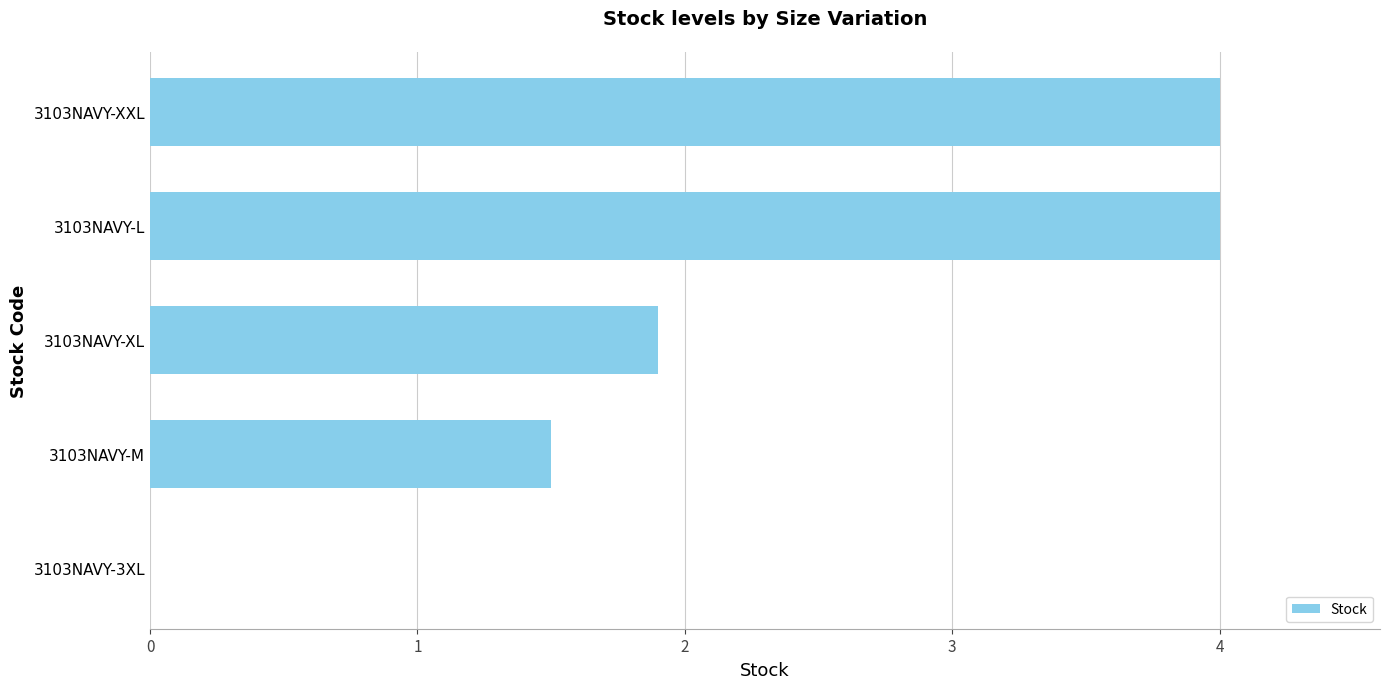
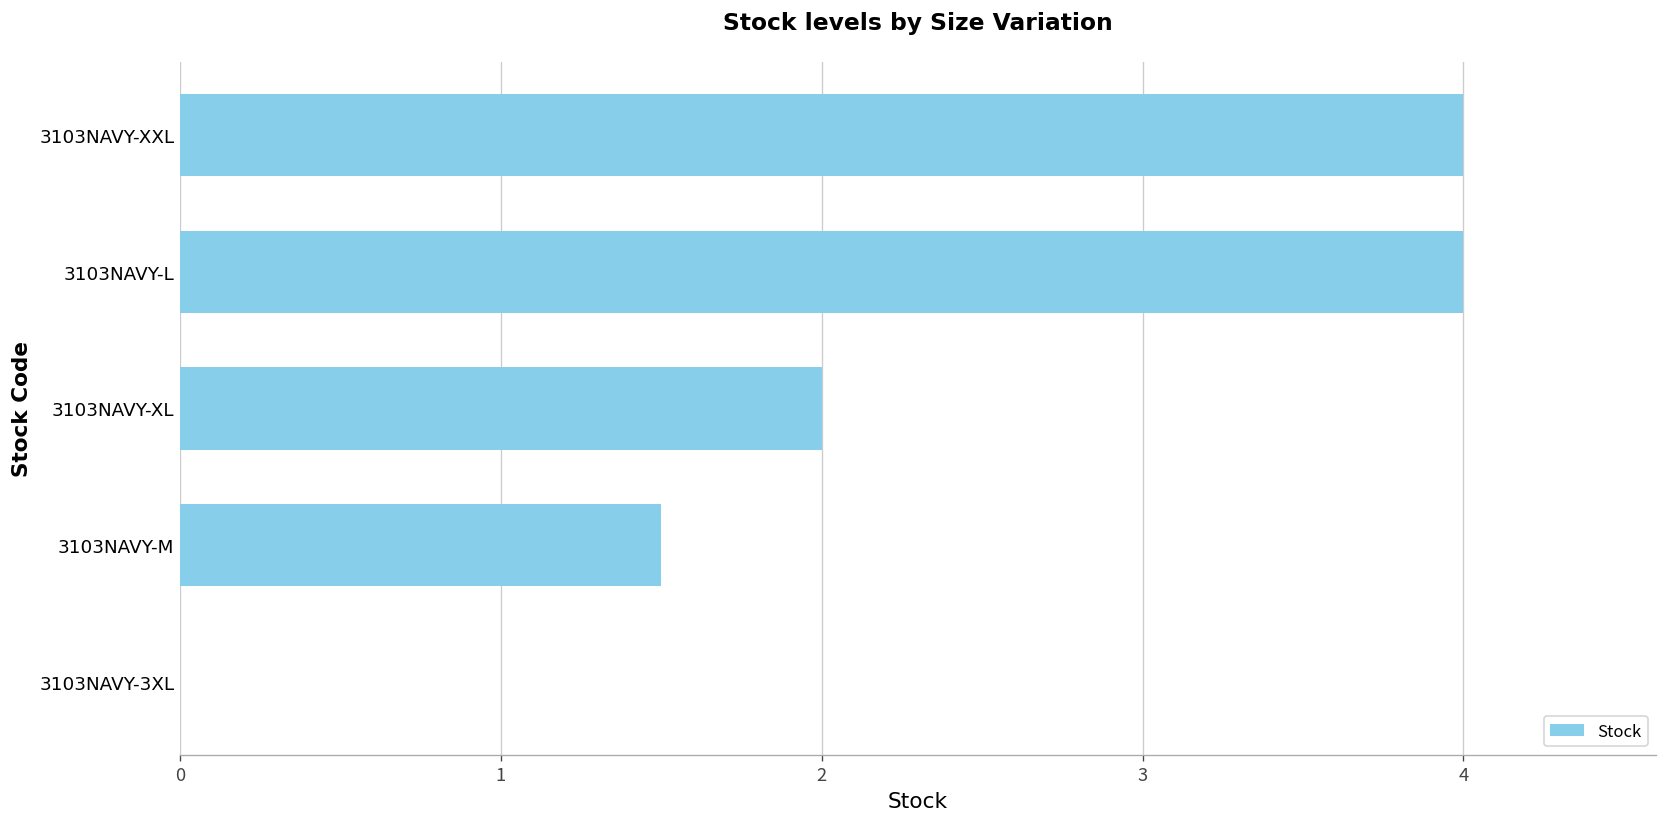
  {
    "3103NAVY-XXL": 4.0,
    "3103NAVY-L": 4.0,
-   "3103NAVY-XL": 1.9,
+   "3103NAVY-XL": 2.0,
    "3103NAVY-M": 1.5,
    "3103NAVY-3XL": 0.0
  }
